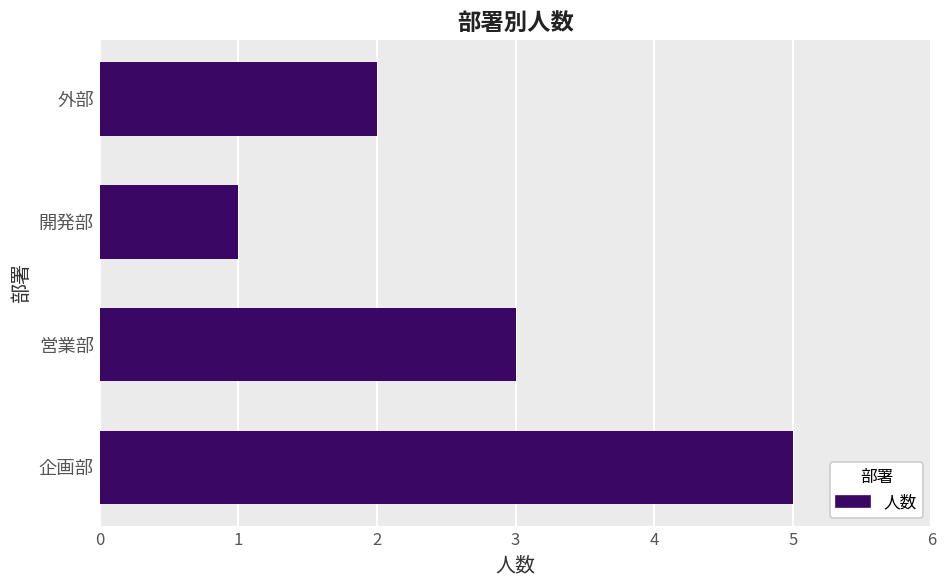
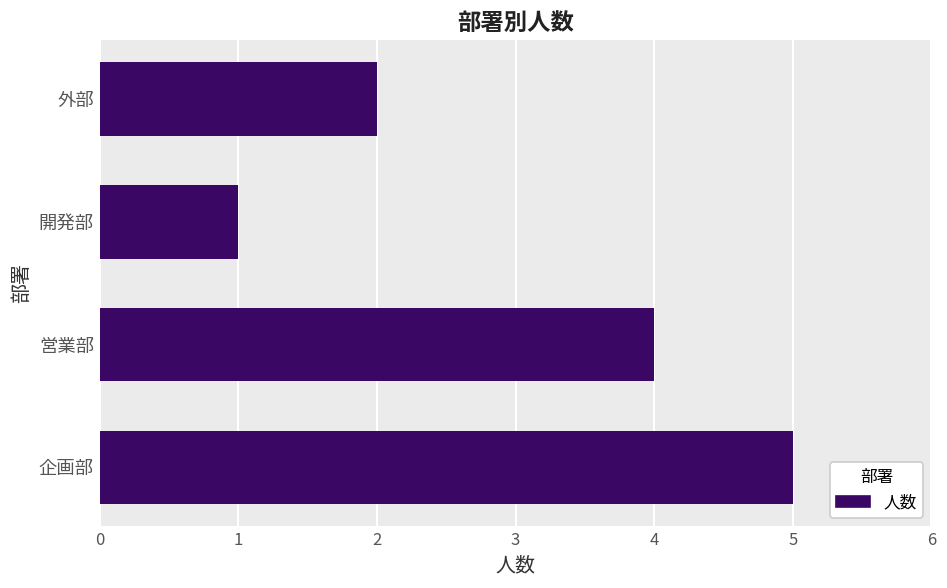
  {
    "外部": 2,
    "開発部": 1,
-   "営業部": 3,
+   "営業部": 4,
    "企画部": 5
  }
